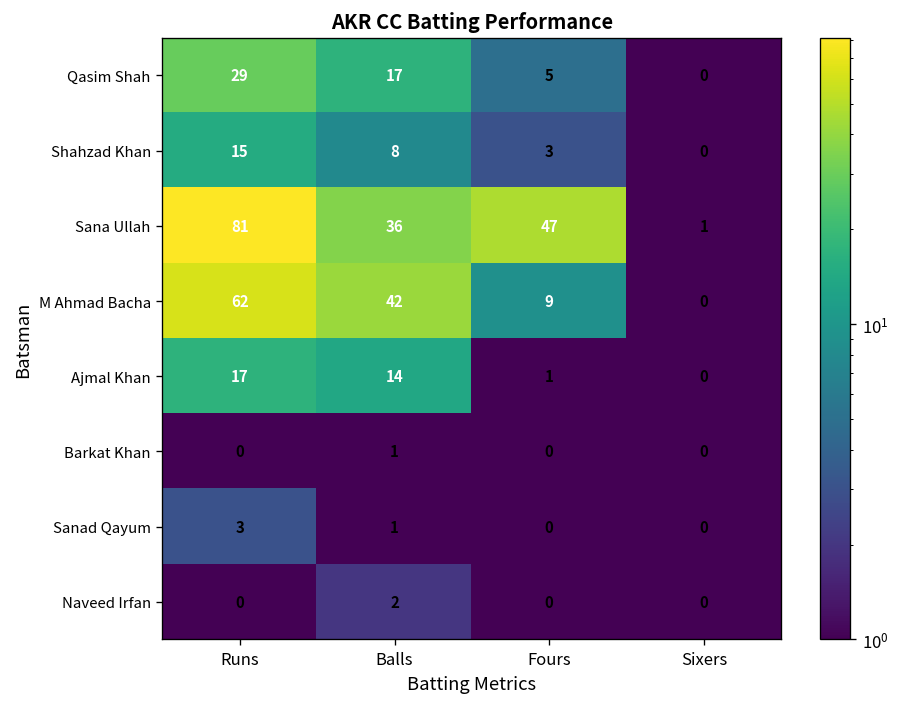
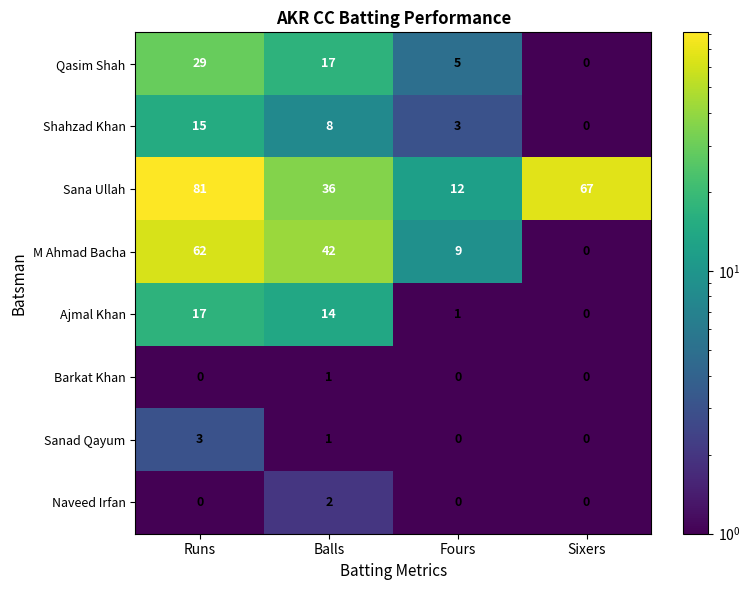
  {
    "Qasim Shah": {
      "Runs": 29,
      "Balls": 17,
      "Fours": 5,
      "Sixers": 0
    },
    "Shahzad Khan": {
      "Runs": 15,
      "Balls": 8,
      "Fours": 3,
      "Sixers": 0
    },
    "Sana Ullah": {
      "Runs": 81,
      "Balls": 36,
-     "Fours": 47,
-     "Sixers": 1
+     "Fours": 12,
+     "Sixers": 67
    },
    "M Ahmad Bacha": {
      "Runs": 62,
      "Balls": 42,
      "Fours": 9,
      "Sixers": 0
    },
    "Ajmal Khan": {
      "Runs": 17,
      "Balls": 14,
      "Fours": 1,
      "Sixers": 0
    },
    "Barkat Khan": {
      "Runs": 0,
      "Balls": 1,
      "Fours": 0,
      "Sixers": 0
    },
    "Sanad Qayum": {
      "Runs": 3,
      "Balls": 1,
      "Fours": 0,
      "Sixers": 0
    },
    "Naveed Irfan": {
      "Runs": 0,
      "Balls": 2,
      "Fours": 0,
      "Sixers": 0
    }
  }
